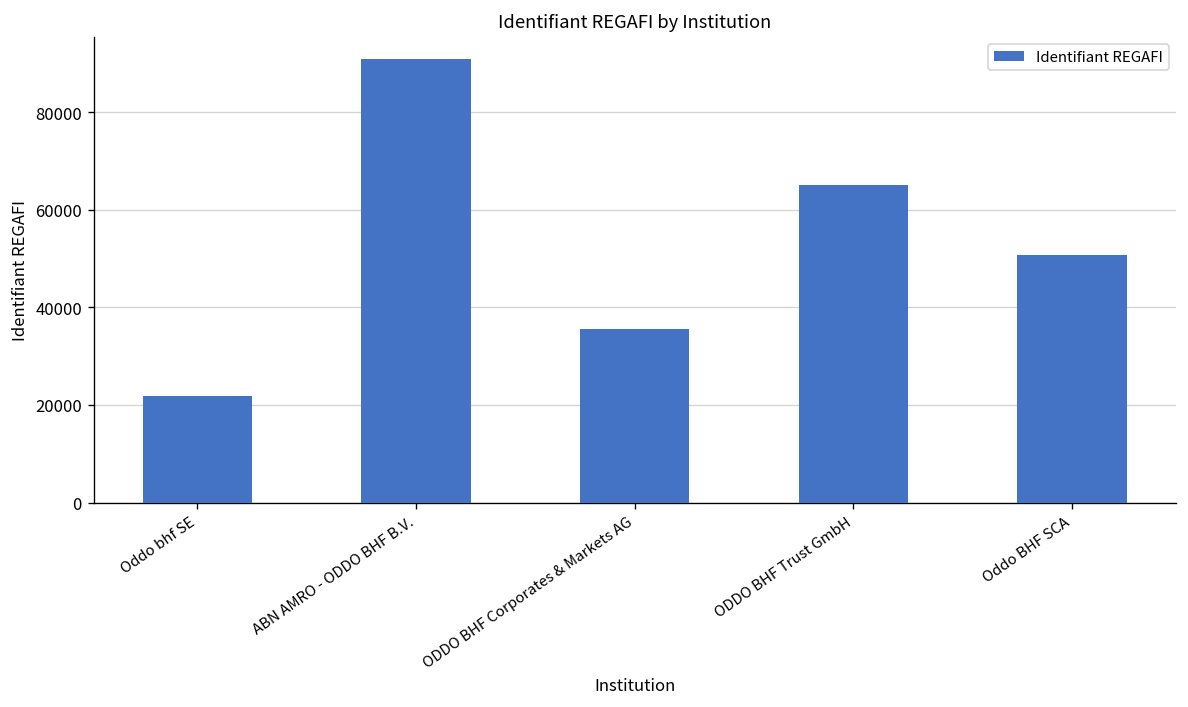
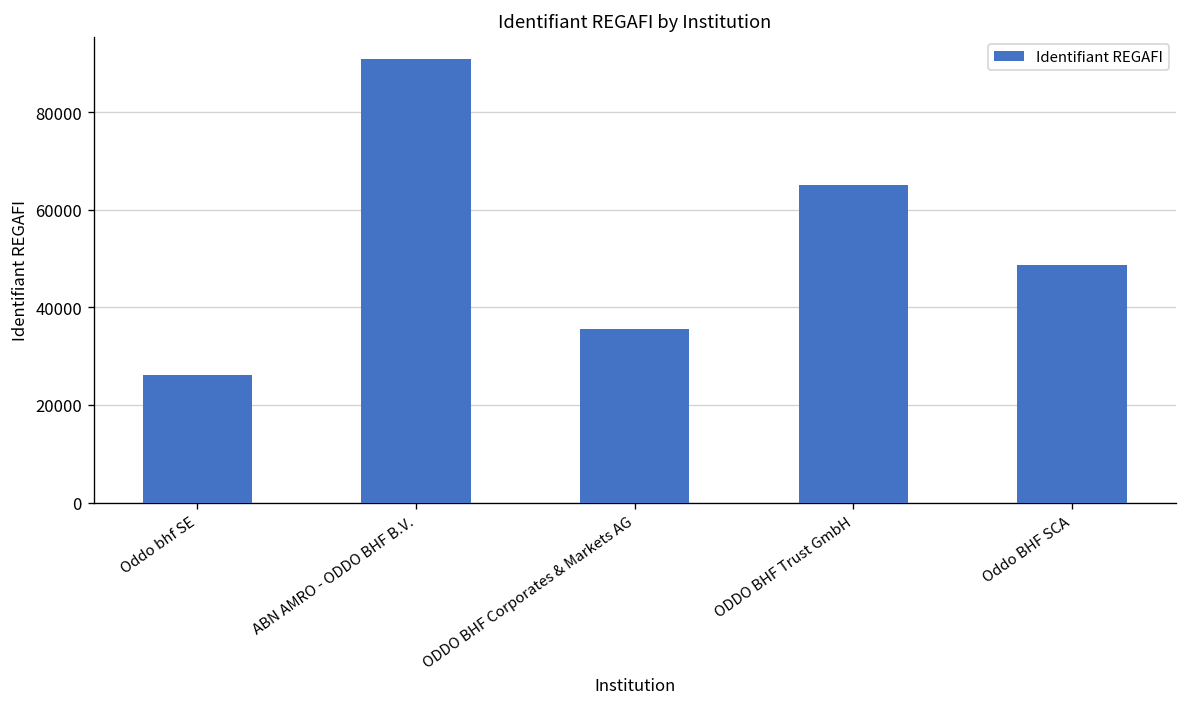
  {
-   "Oddo bhf SE": 22000,
+   "Oddo bhf SE": 26000,
    "ABN AMRO - ODDO BHF B.V.": 91000,
    "ODDO BHF Corporates & Markets AG": 36000,
    "ODDO BHF Trust GmbH": 65000,
-   "Oddo BHF SCA": 51000
+   "Oddo BHF SCA": 49000
  }
